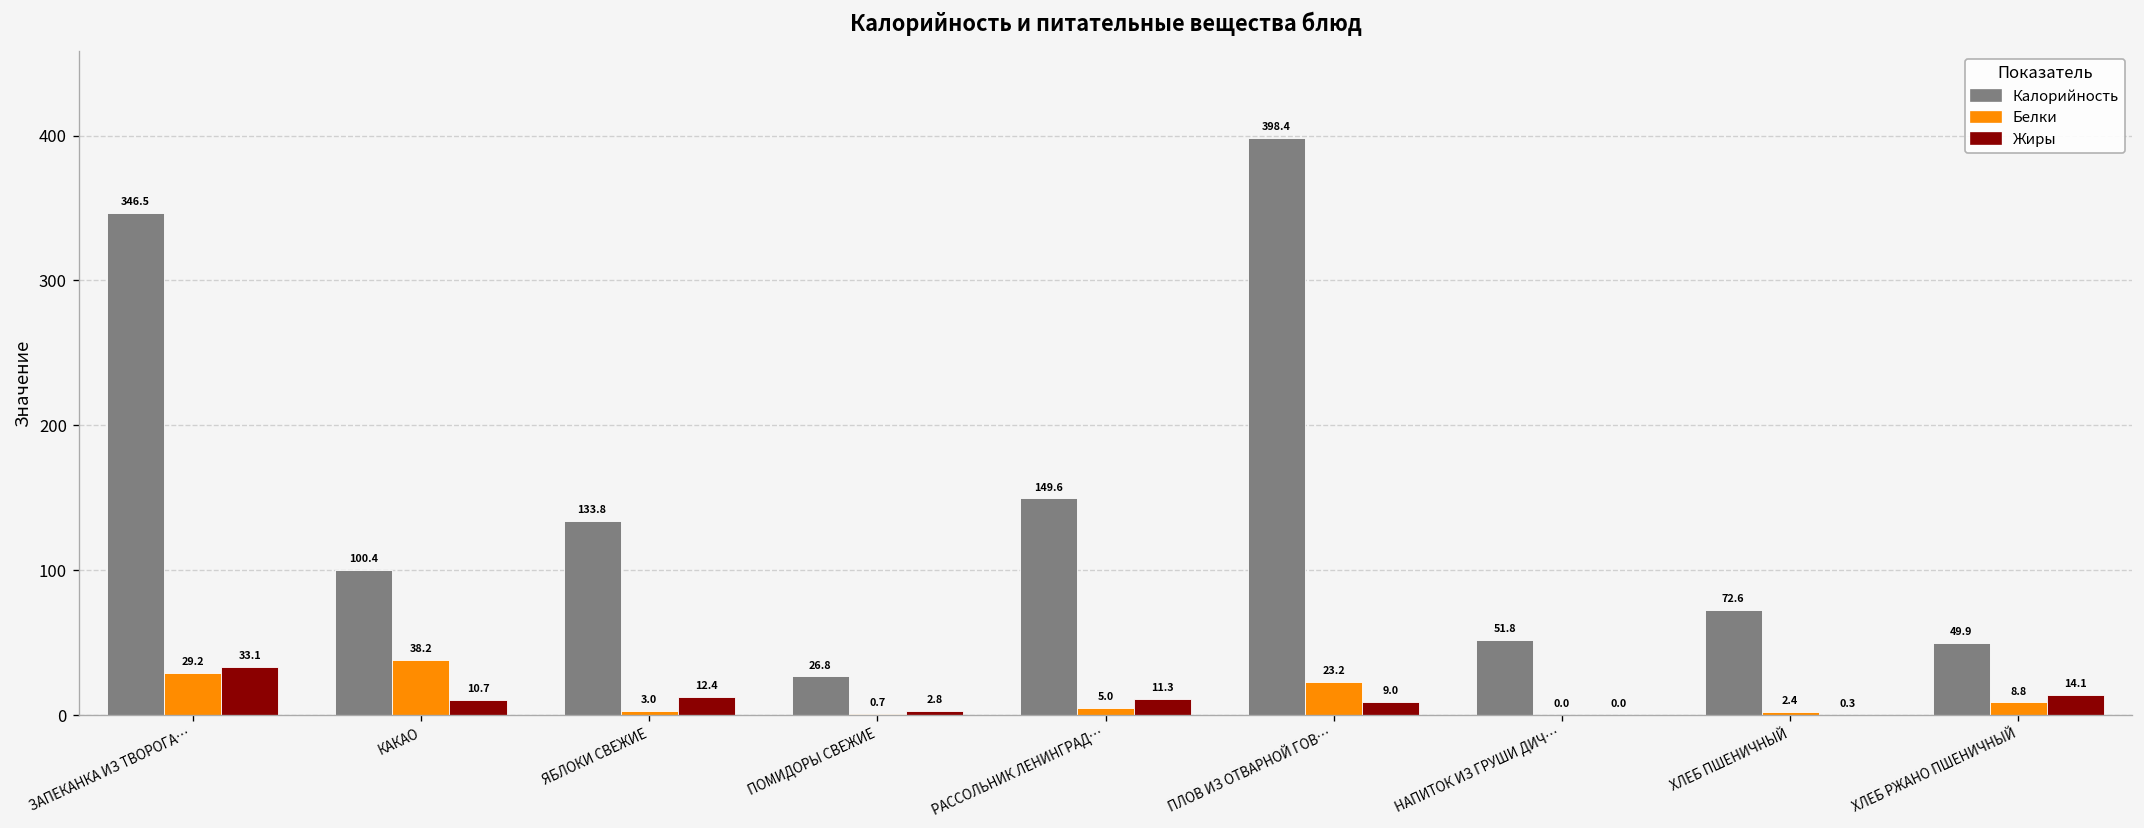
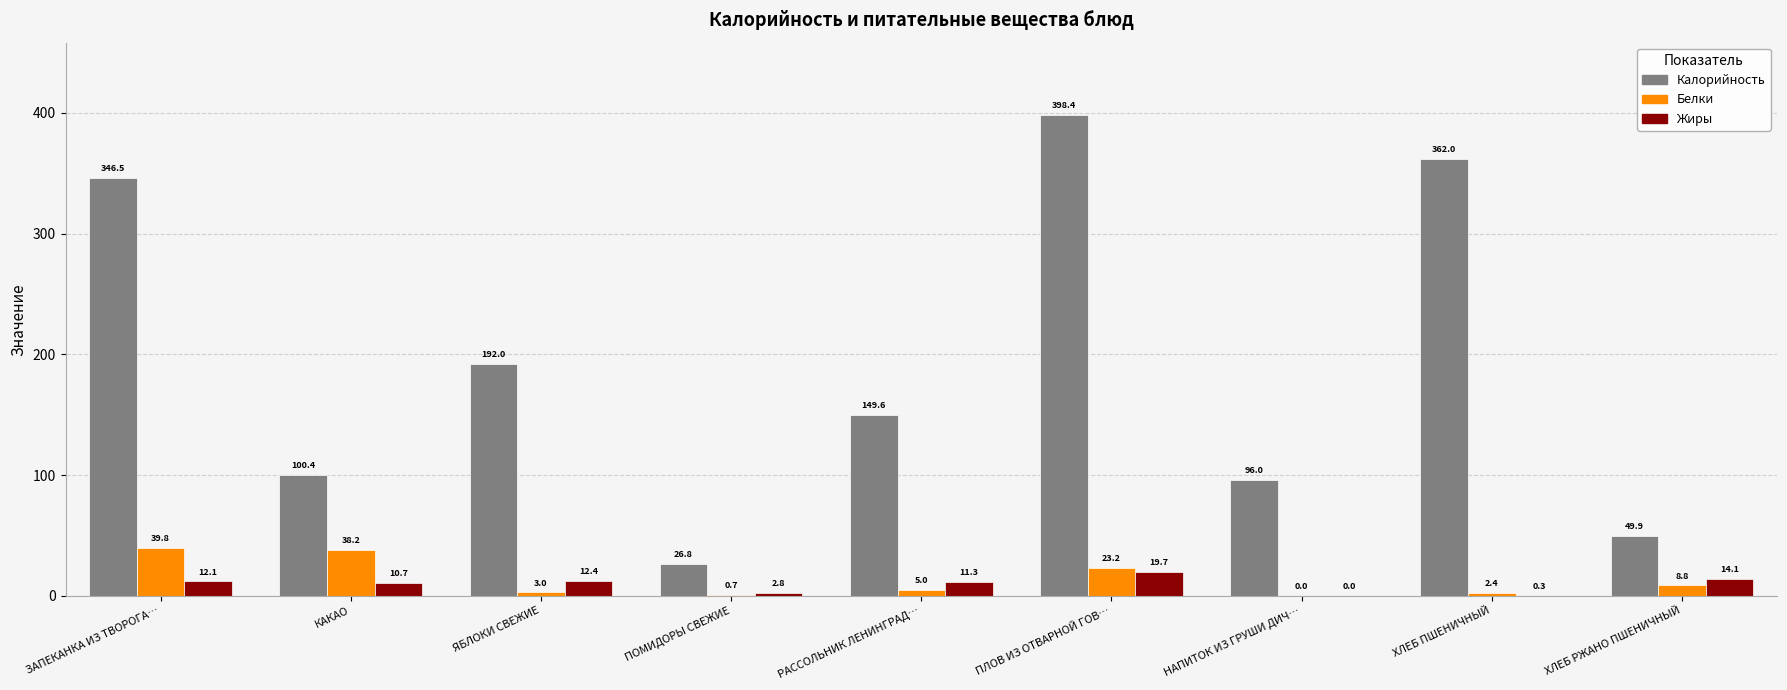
  {
    "Калорийность": {
      "ЗАПЕКАНКА ИЗ ТВОРОГА…": 346.5,
      "КАКАО": 100.4,
-     "ЯБЛОКИ СВЕЖИЕ": 133.8,
+     "ЯБЛОКИ СВЕЖИЕ": 192.0,
      "ПОМИДОРЫ СВЕЖИЕ": 26.8,
      "РАССОЛЬНИК ЛЕНИНГРАД…": 149.6,
      "ПЛОВ ИЗ ОТВАРНОЙ ГОВ…": 398.4,
-     "НАПИТОК ИЗ ГРУШИ ДИЧ…": 51.8,
-     "ХЛЕБ ПШЕНИЧНЫЙ": 72.6,
+     "НАПИТОК ИЗ ГРУШИ ДИЧ…": 96.0,
+     "ХЛЕБ ПШЕНИЧНЫЙ": 362.0,
      "ХЛЕБ РЖАНО ПШЕНИЧНЫЙ": 49.9
    },
    "Белки": {
-     "ЗАПЕКАНКА ИЗ ТВОРОГА…": 29.2,
+     "ЗАПЕКАНКА ИЗ ТВОРОГА…": 39.8,
      "КАКАО": 38.2,
      "ЯБЛОКИ СВЕЖИЕ": 3.0,
      "ПОМИДОРЫ СВЕЖИЕ": 0.7,
      "РАССОЛЬНИК ЛЕНИНГРАД…": 5.0,
      "ПЛОВ ИЗ ОТВАРНОЙ ГОВ…": 23.2,
      "НАПИТОК ИЗ ГРУШИ ДИЧ…": 0.0,
      "ХЛЕБ ПШЕНИЧНЫЙ": 2.4,
      "ХЛЕБ РЖАНО ПШЕНИЧНЫЙ": 8.8
    },
    "Жиры": {
-     "ЗАПЕКАНКА ИЗ ТВОРОГА…": 33.1,
+     "ЗАПЕКАНКА ИЗ ТВОРОГА…": 12.1,
      "КАКАО": 10.7,
      "ЯБЛОКИ СВЕЖИЕ": 12.4,
      "ПОМИДОРЫ СВЕЖИЕ": 2.8,
      "РАССОЛЬНИК ЛЕНИНГРАД…": 11.3,
-     "ПЛОВ ИЗ ОТВАРНОЙ ГОВ…": 9.0,
+     "ПЛОВ ИЗ ОТВАРНОЙ ГОВ…": 19.7,
      "НАПИТОК ИЗ ГРУШИ ДИЧ…": 0.0,
      "ХЛЕБ ПШЕНИЧНЫЙ": 0.3,
      "ХЛЕБ РЖАНО ПШЕНИЧНЫЙ": 14.1
    }
  }
